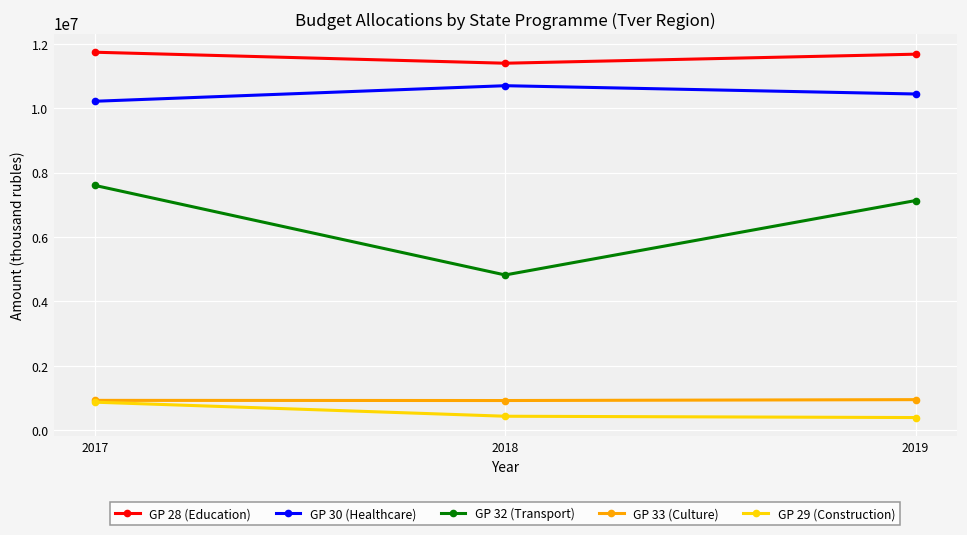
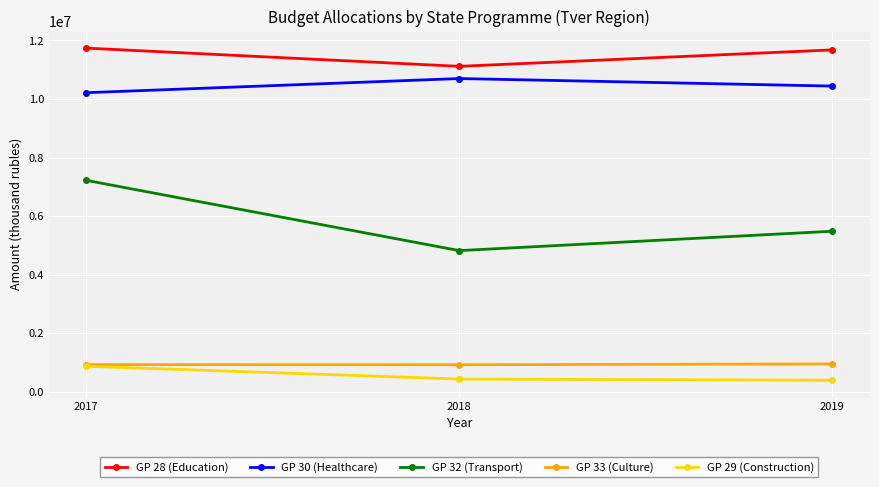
  {
    "GP 28 (Education)": {
      "2017": 11700000,
-     "2018": 11400000,
+     "2018": 11100000,
      "2019": 11700000
    },
    "GP 30 (Healthcare)": {
      "2017": 10200000,
      "2018": 10700000,
      "2019": 10400000
    },
    "GP 32 (Transport)": {
-     "2017": 7600000,
+     "2017": 7200000,
      "2018": 4800000,
-     "2019": 7100000
+     "2019": 5500000
    }
  }
